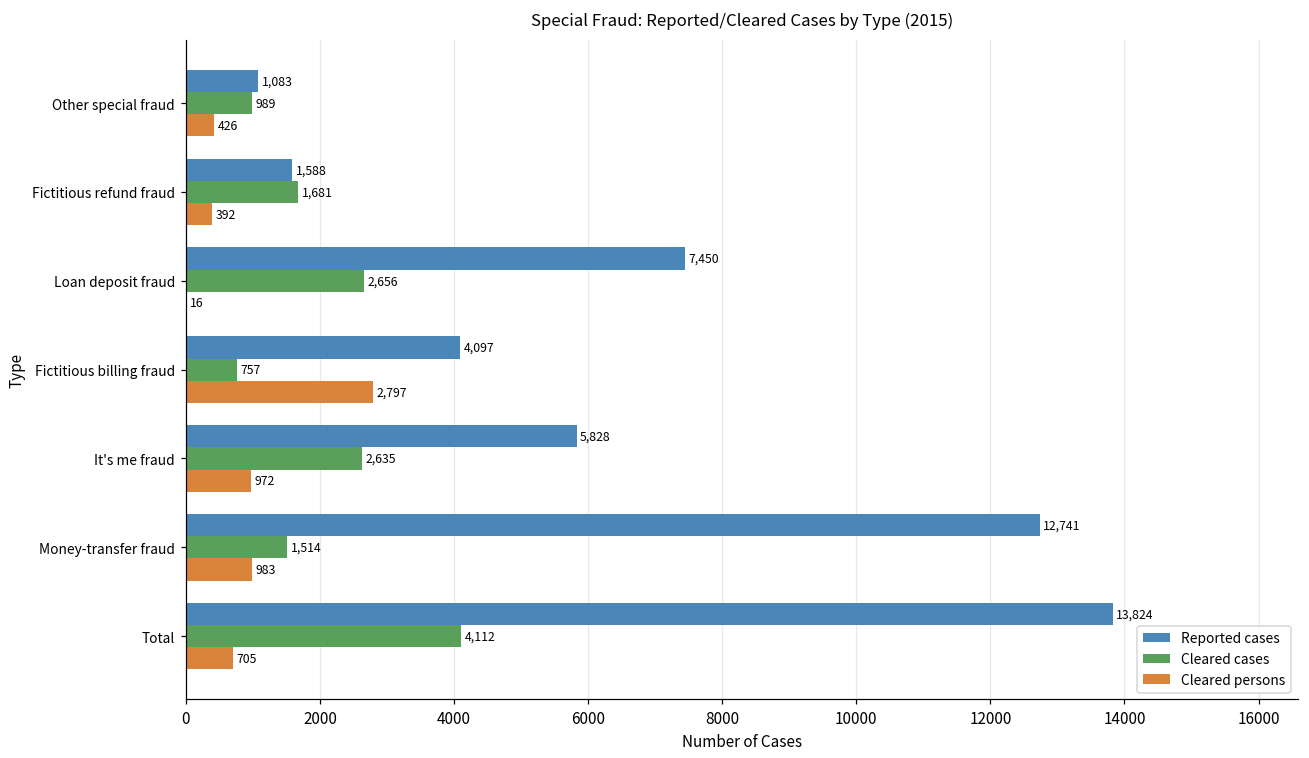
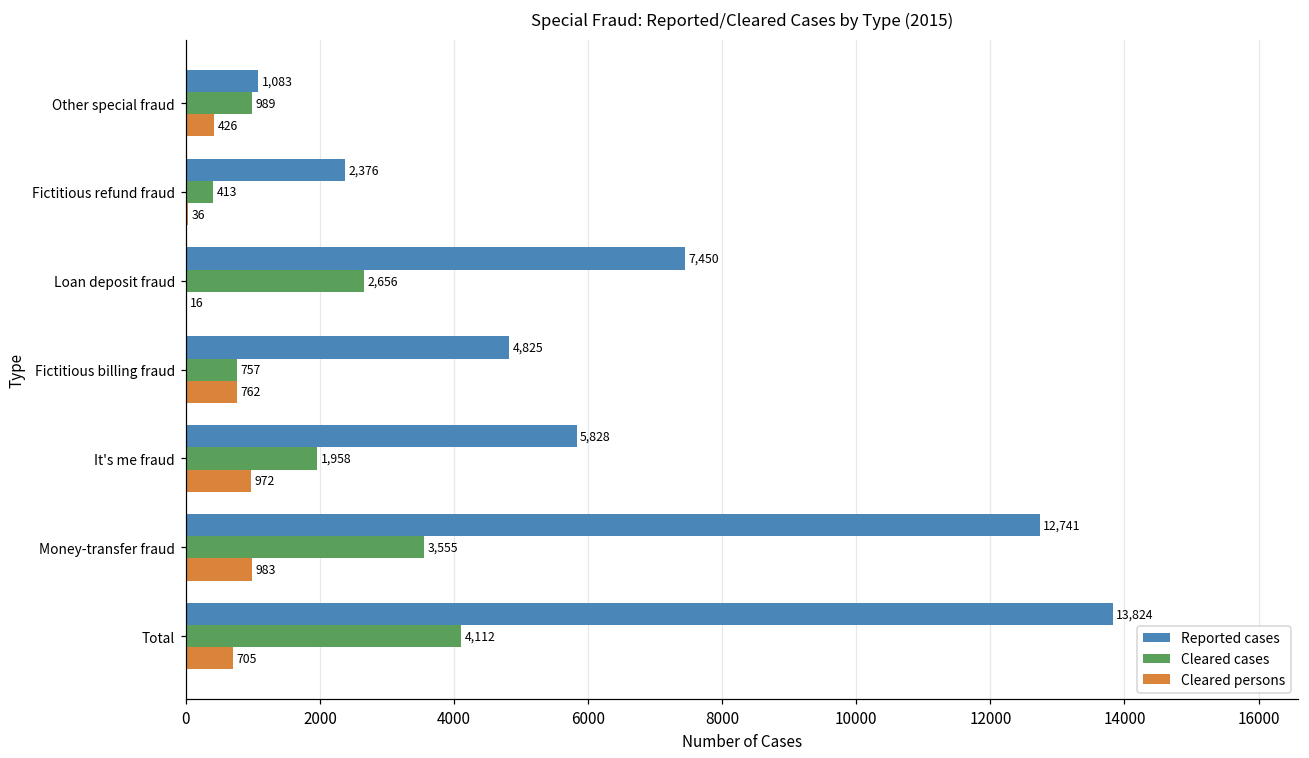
  {
    "Reported cases": {
      "Other special fraud": "1,083",
-     "Fictitious refund fraud": "1,588",
+     "Fictitious refund fraud": "2,376",
      "Loan deposit fraud": "7,450",
-     "Fictitious billing fraud": "4,097",
+     "Fictitious billing fraud": "4,825",
      "It's me fraud": "5,828",
      "Money-transfer fraud": "12,741",
      "Total": "13,824"
    },
    "Cleared cases": {
      "Other special fraud": "989",
-     "Fictitious refund fraud": "1,681",
+     "Fictitious refund fraud": "413",
      "Loan deposit fraud": "2,656",
      "Fictitious billing fraud": "757",
-     "It's me fraud": "2,635",
-     "Money-transfer fraud": "1,514",
+     "It's me fraud": "1,958",
+     "Money-transfer fraud": "3,555",
      "Total": "4,112"
    },
    "Cleared persons": {
      "Other special fraud": "426",
-     "Fictitious refund fraud": "392",
+     "Fictitious refund fraud": "36",
      "Loan deposit fraud": "16",
-     "Fictitious billing fraud": "2,797",
+     "Fictitious billing fraud": "762",
      "It's me fraud": "972",
      "Money-transfer fraud": "983",
      "Total": "705"
    }
  }
